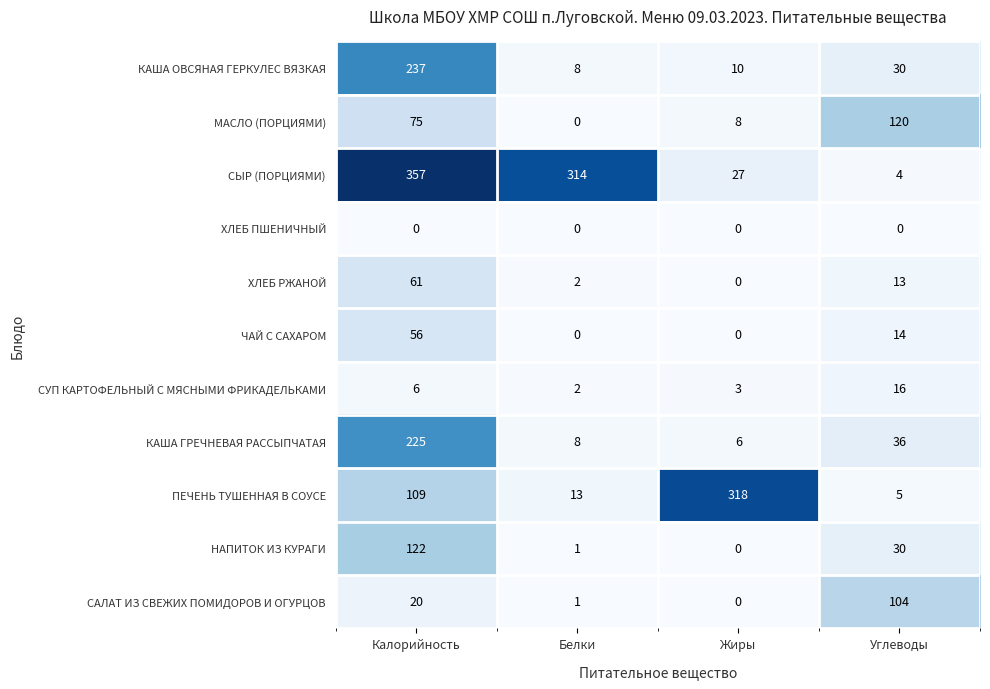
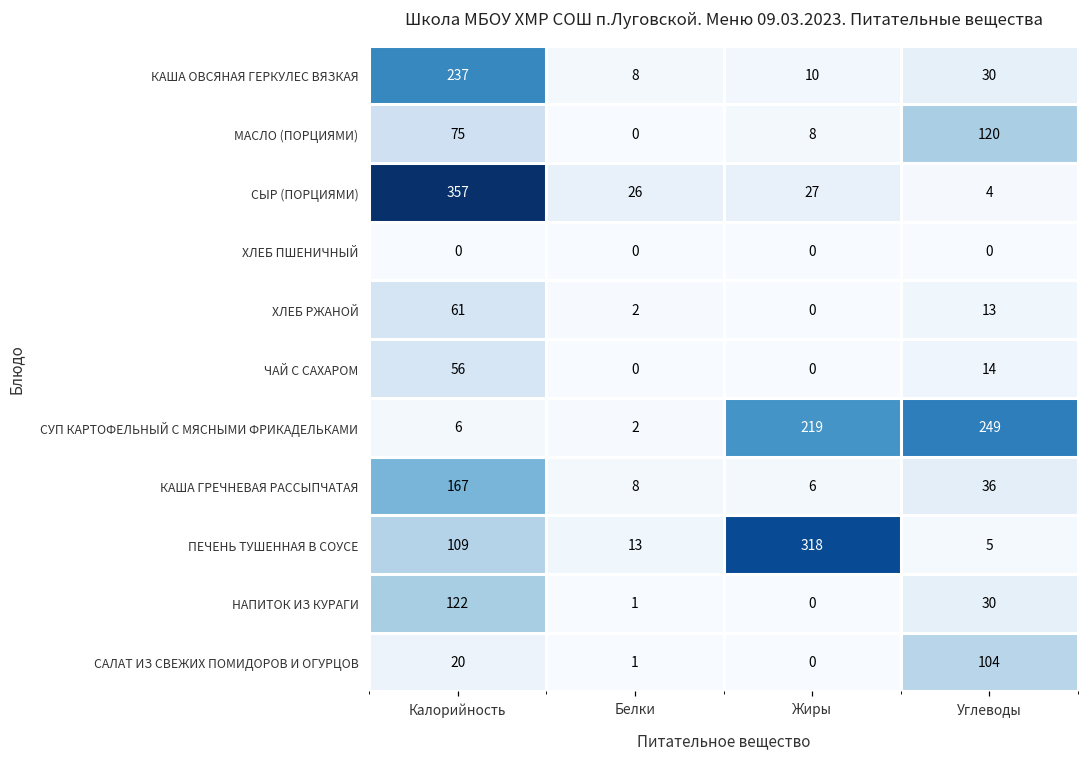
  {
    "КАША ОВСЯНАЯ ГЕРКУЛЕС ВЯЗКАЯ": {
      "Калорийность": 237,
      "Белки": 8,
      "Жиры": 10,
      "Углеводы": 30
    },
    "МАСЛО (ПОРЦИЯМИ)": {
      "Калорийность": 75,
      "Белки": 0,
      "Жиры": 8,
      "Углеводы": 120
    },
    "СЫР (ПОРЦИЯМИ)": {
      "Калорийность": 357,
-     "Белки": 314,
+     "Белки": 26,
      "Жиры": 27,
      "Углеводы": 4
    },
    "ХЛЕБ ПШЕНИЧНЫЙ": {
      "Калорийность": 0,
      "Белки": 0,
      "Жиры": 0,
      "Углеводы": 0
    },
    "ХЛЕБ РЖАНОЙ": {
      "Калорийность": 61,
      "Белки": 2,
      "Жиры": 0,
      "Углеводы": 13
    },
    "ЧАЙ С САХАРОМ": {
      "Калорийность": 56,
      "Белки": 0,
      "Жиры": 0,
      "Углеводы": 14
    },
    "СУП КАРТОФЕЛЬНЫЙ С МЯСНЫМИ ФРИКАДЕЛЬКАМИ": {
      "Калорийность": 6,
      "Белки": 2,
-     "Жиры": 3,
-     "Углеводы": 16
+     "Жиры": 219,
+     "Углеводы": 249
    },
    "КАША ГРЕЧНЕВАЯ РАССЫПЧАТАЯ": {
-     "Калорийность": 225,
+     "Калорийность": 167,
      "Белки": 8,
      "Жиры": 6,
      "Углеводы": 36
    },
    "ПЕЧЕНЬ ТУШЕННАЯ В СОУСЕ": {
      "Калорийность": 109,
      "Белки": 13,
      "Жиры": 318,
      "Углеводы": 5
    },
    "НАПИТОК ИЗ КУРАГИ": {
      "Калорийность": 122,
      "Белки": 1,
      "Жиры": 0,
      "Углеводы": 30
    },
    "САЛАТ ИЗ СВЕЖИХ ПОМИДОРОВ И ОГУРЦОВ": {
      "Калорийность": 20,
      "Белки": 1,
      "Жиры": 0,
      "Углеводы": 104
    }
  }
